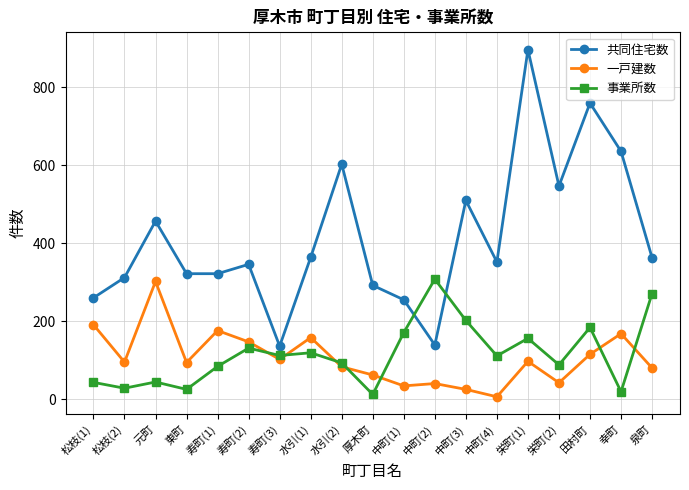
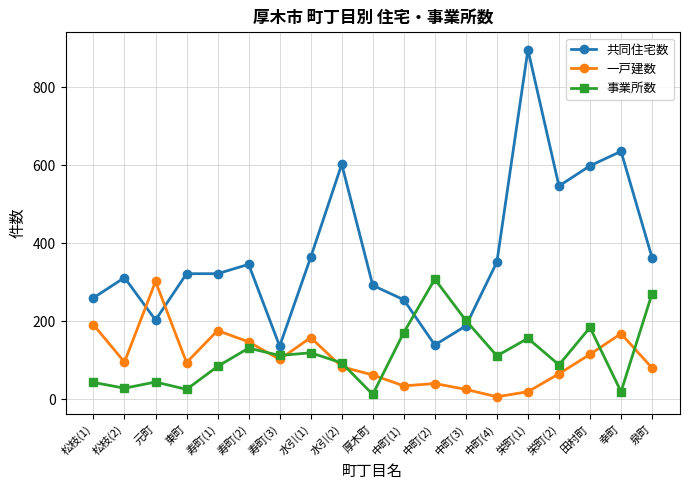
  {
    "共同住宅数": {
      "松枝(1)": 260,
      "松枝(2)": 310,
-     "元町": 460,
+     "元町": 200,
      "東町": 320,
      "寿町(1)": 320,
      "寿町(2)": 350,
      "寿町(3)": 140,
      "水引(1)": 360,
      "水引(2)": 600,
      "厚木町": 290,
      "中町(1)": 260,
      "中町(2)": 140,
-     "中町(3)": 510,
+     "中町(3)": 190,
      "中町(4)": 350,
      "栄町(1)": 900,
      "栄町(2)": 550,
-     "田村町": 760,
+     "田村町": 600,
      "幸町": 640,
      "泉町": 360
    },
    "一戸建数": {
      "松枝(1)": 190,
      "松枝(2)": 100,
      "元町": 300,
      "東町": 90,
      "寿町(1)": 180,
      "寿町(2)": 150,
      "寿町(3)": 100,
      "水引(1)": 160,
      "水引(2)": 80,
      "厚木町": 60,
      "中町(1)": 30,
      "中町(2)": 40,
      "中町(3)": 30,
      "中町(4)": 10,
-     "栄町(1)": 100,
-     "栄町(2)": 40,
+     "栄町(1)": 20,
+     "栄町(2)": 70,
      "田村町": 120,
      "幸町": 170,
      "泉町": 80
    },
    "事業所数": {
      "松枝(1)": 40,
      "松枝(2)": 30,
      "元町": 40,
      "東町": 30,
      "寿町(1)": 80,
      "寿町(2)": 130,
      "寿町(3)": 110,
      "水引(1)": 120,
      "水引(2)": 90,
      "厚木町": 10,
      "中町(1)": 170,
      "中町(2)": 310,
      "中町(3)": 200,
      "中町(4)": 110,
      "栄町(1)": 160,
      "栄町(2)": 90,
      "田村町": 180,
      "幸町": 20,
      "泉町": 270
    }
  }
